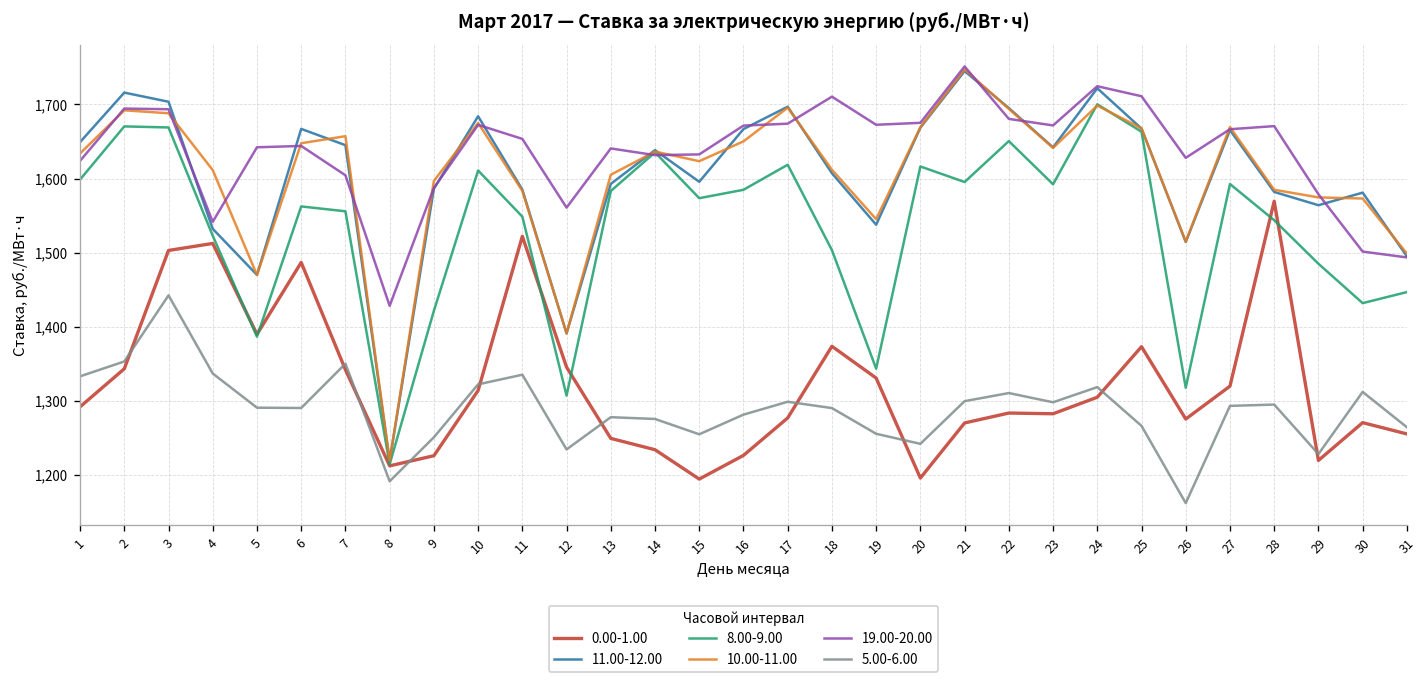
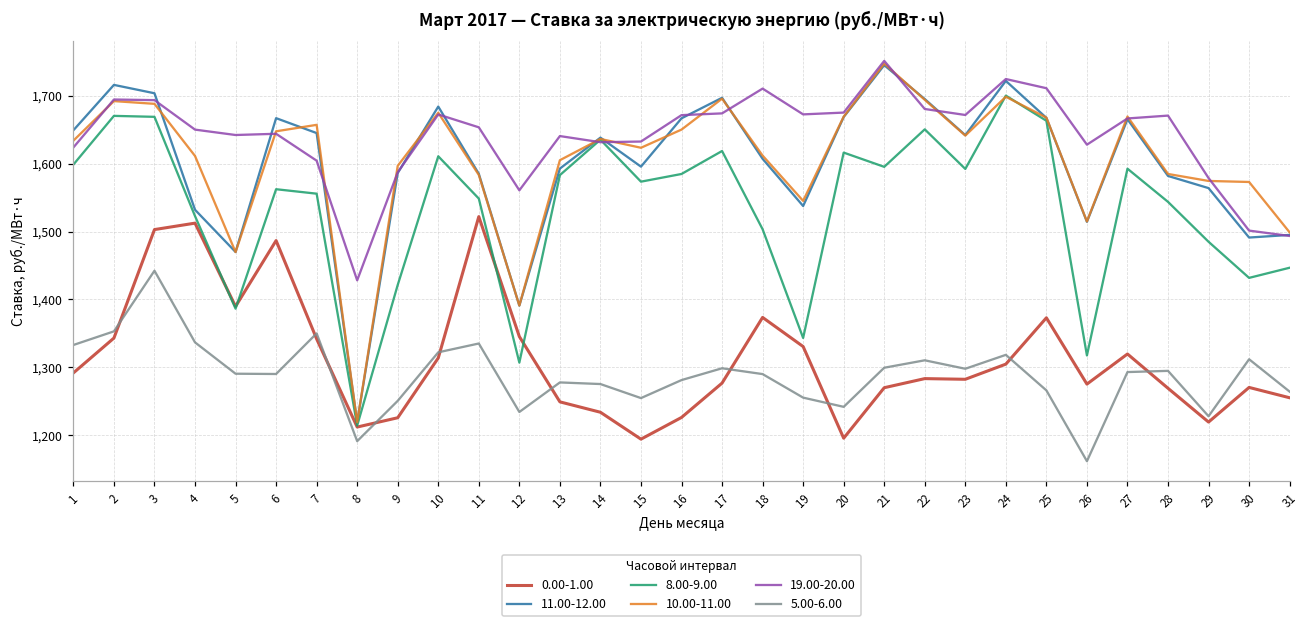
  {
    "0.00-1.00": {
      "1": "1,290",
      "2": "1,340",
      "3": "1,500",
      "4": "1,510",
      "6": "1,490",
      "7": "1,340",
      "9": "1,230",
      "10": "1,310",
      "11": "1,520",
      "12": "1,350",
      "13": "1,250",
      "14": "1,230",
      "15": "1,190",
      "16": "1,230",
      "17": "1,280",
      "18": "1,370",
      "19": "1,330",
      "20": "1,200",
      "21": "1,270",
      "22": "1,280",
      "23": "1,280",
      "24": "1,300",
      "25": "1,370",
      "26": "1,280",
      "27": "1,320",
-     "28": "1,570",
+     "28": "1,270",
      "29": "1,220",
      "30": "1,270",
      "31": "1,260"
    },
    "11.00-12.00": {
      "1": "1,650",
      "2": "1,720",
      "3": "1,700",
      "4": "1,530",
      "6": "1,670",
      "7": "1,650",
      "10": "1,680",
      "13": "1,590",
      "15": "1,600",
      "16": "1,670",
      "18": "1,610",
      "19": "1,540",
      "29": "1,560",
-     "30": "1,580"
+     "30": "1,490"
    },
    "8.00-9.00": {
      "1": "1,600",
      "2": "1,670",
      "3": "1,670",
      "4": "1,520",
      "6": "1,560",
      "7": "1,560",
      "9": "1,420",
      "10": "1,610",
      "11": "1,550",
      "12": "1,310",
      "13": "1,580",
      "15": "1,570",
      "16": "1,580",
      "17": "1,620",
      "18": "1,500",
      "19": "1,340",
      "20": "1,620",
      "21": "1,600",
      "22": "1,650",
      "23": "1,590",
      "25": "1,660",
      "26": "1,320",
      "27": "1,590",
      "28": "1,540",
      "29": "1,480",
      "30": "1,430",
      "31": "1,450"
    },
    "10.00-11.00": {
      "1": "1,630",
      "3": "1,690",
      "4": "1,610",
      "7": "1,660",
      "9": "1,600",
      "13": "1,610",
      "15": "1,620",
      "16": "1,650",
      "18": "1,610",
      "19": "1,550",
      "29": "1,570",
      "30": "1,570"
    },
    "19.00-20.00": {
      "1": "1,620",
      "3": "1,690",
-     "4": "1,540",
+     "4": "1,650",
      "5": "1,640",
      "7": "1,600",
      "8": "1,430",
      "11": "1,650",
      "12": "1,560",
      "13": "1,640",
      "15": "1,630",
      "16": "1,670",
      "17": "1,670",
      "18": "1,710",
      "19": "1,670",
      "20": "1,680",
      "22": "1,680",
      "23": "1,670",
      "25": "1,710",
      "26": "1,630",
      "28": "1,670",
      "29": "1,580",
      "30": "1,500"
    },
    "5.00-6.00": {
      "1": "1,330",
      "2": "1,350",
      "3": "1,440",
      "4": "1,340",
      "5": "1,290",
      "6": "1,290",
      "7": "1,350",
      "8": "1,190",
      "9": "1,250",
      "10": "1,320",
      "11": "1,340",
      "12": "1,230",
      "13": "1,280",
      "14": "1,280",
      "15": "1,250",
      "16": "1,280",
      "17": "1,300",
      "18": "1,290",
      "19": "1,260",
      "20": "1,240",
      "21": "1,300",
      "22": "1,310",
      "23": "1,300",
      "24": "1,320",
      "25": "1,270",
      "26": "1,160",
      "27": "1,290",
      "28": "1,290",
      "29": "1,230",
      "30": "1,310",
      "31": "1,260"
    }
  }
